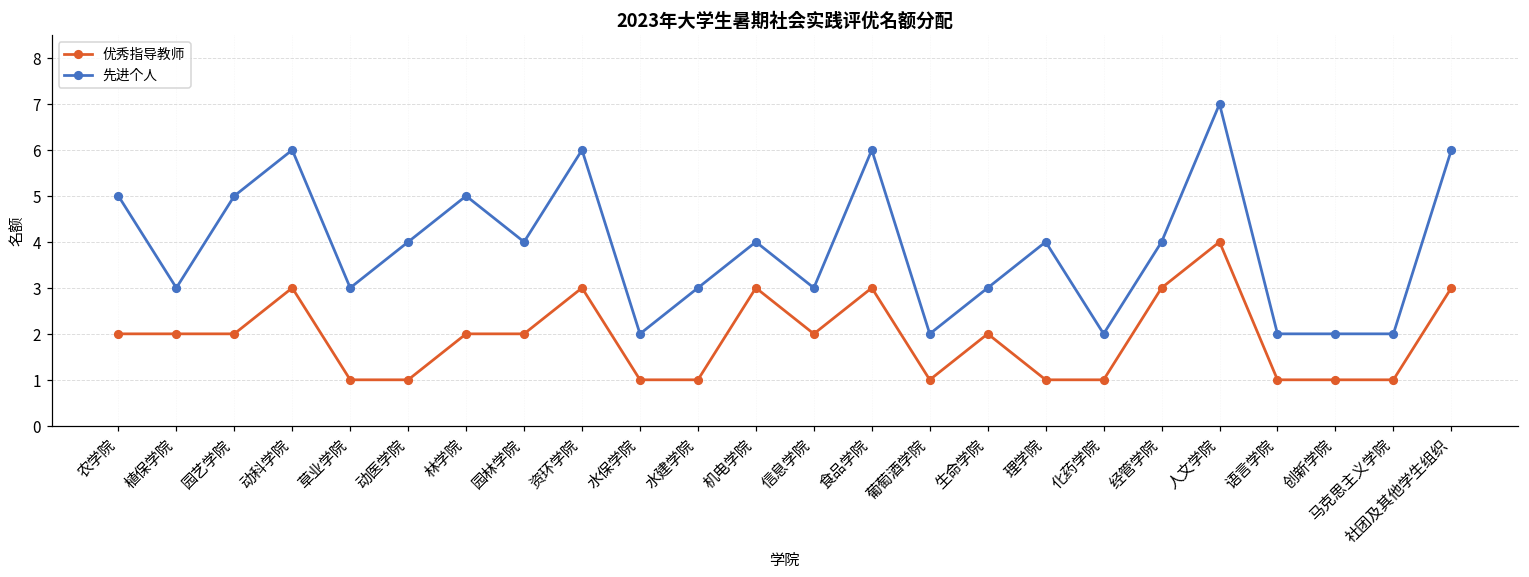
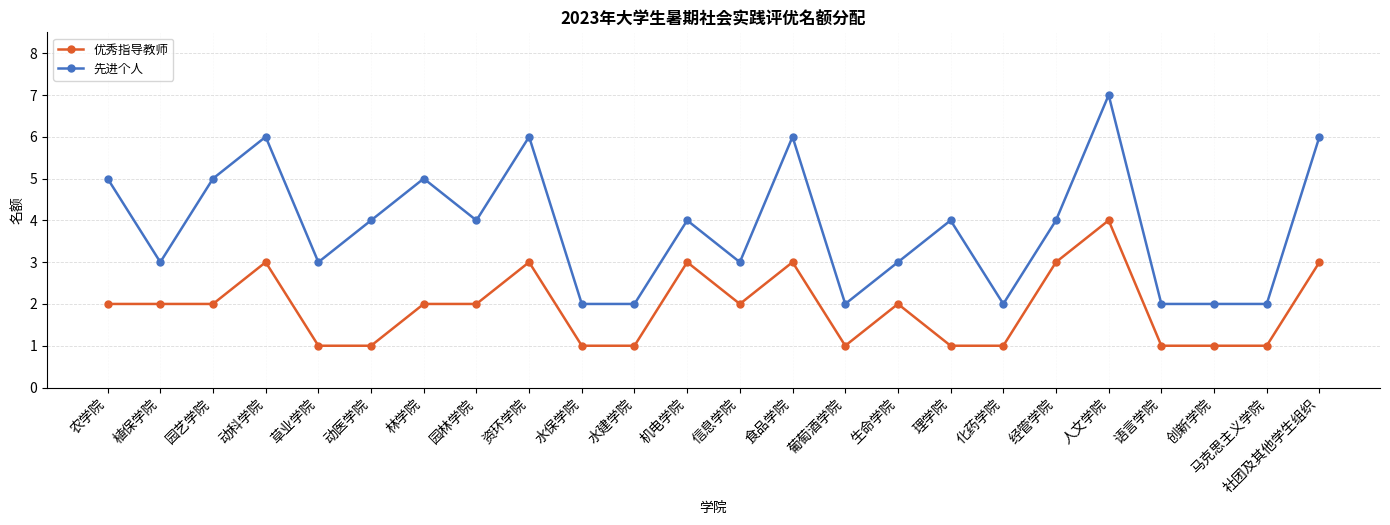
  {
    "优秀指导教师": {
      "农学院": 2,
      "植保学院": 2,
      "园艺学院": 2,
      "动科学院": 3,
      "草业学院": 1,
      "动医学院": 1,
      "林学院": 2,
      "园林学院": 2,
      "资环学院": 3,
      "水保学院": 1,
      "水建学院": 1,
      "机电学院": 3,
      "信息学院": 2,
      "食品学院": 3,
      "葡萄酒学院": 1,
      "生命学院": 2,
      "理学院": 1,
      "化药学院": 1,
      "经管学院": 3,
      "人文学院": 4,
      "语言学院": 1,
      "创新学院": 1,
      "马克思主义学院": 1,
      "社团及其他学生组织": 3
    },
    "先进个人": {
      "农学院": 5,
      "植保学院": 3,
      "园艺学院": 5,
      "动科学院": 6,
      "草业学院": 3,
      "动医学院": 4,
      "林学院": 5,
      "园林学院": 4,
      "资环学院": 6,
      "水保学院": 2,
-     "水建学院": 3,
+     "水建学院": 2,
      "机电学院": 4,
      "信息学院": 3,
      "食品学院": 6,
      "葡萄酒学院": 2,
      "生命学院": 3,
      "理学院": 4,
      "化药学院": 2,
      "经管学院": 4,
      "人文学院": 7,
      "语言学院": 2,
      "创新学院": 2,
      "马克思主义学院": 2,
      "社团及其他学生组织": 6
    }
  }
